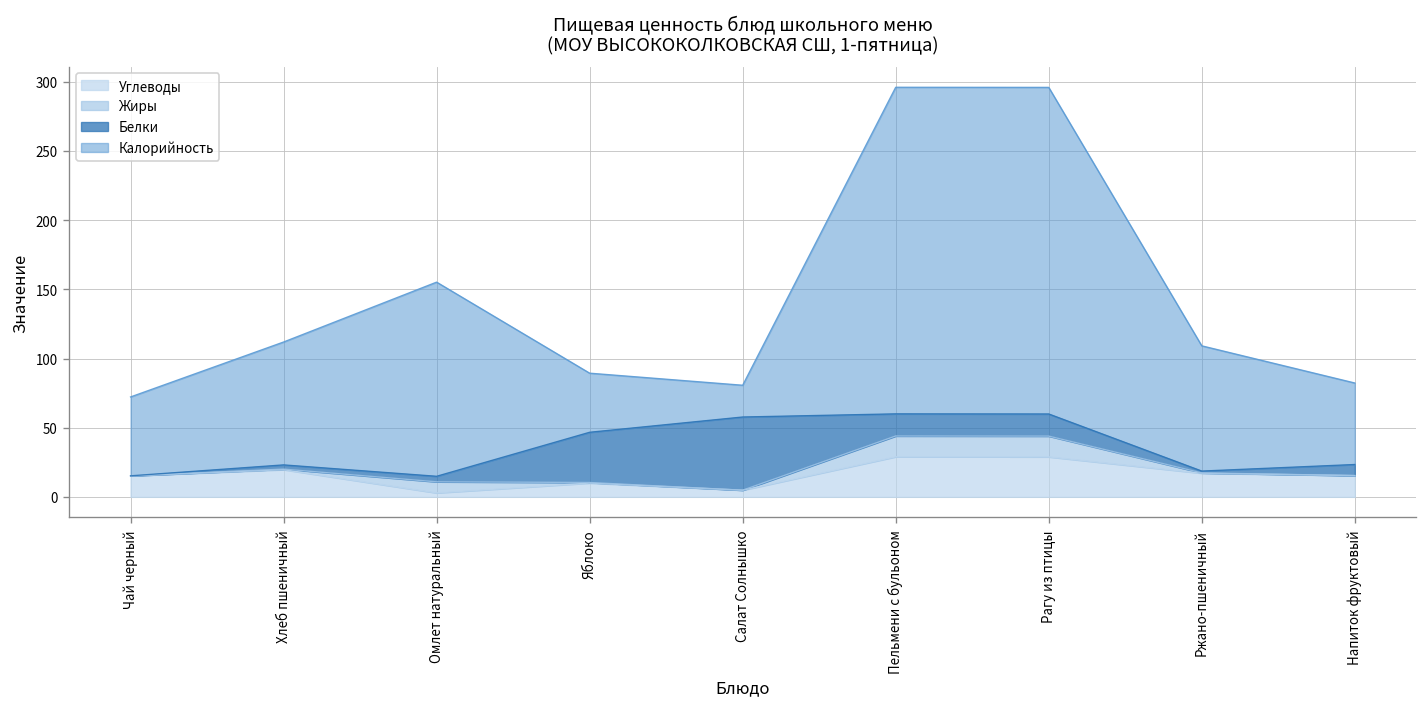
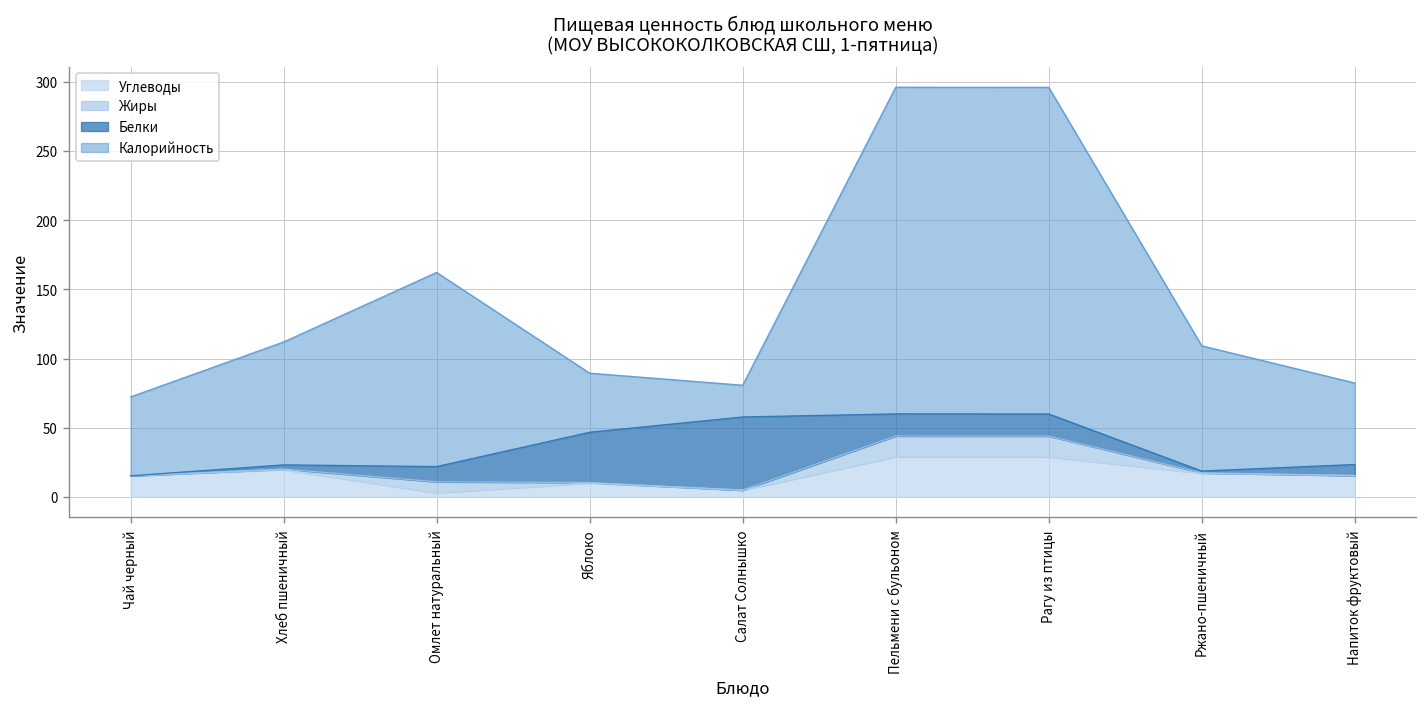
  {
    "Белки": {
      "Хлеб пшеничный": 3,
-     "Омлет натуральный": 4,
+     "Омлет натуральный": 11,
      "Яблоко": 36,
      "Салат Солнышко": 53,
      "Пельмени с бульоном": 16,
      "Рагу из птицы": 16,
      "Напиток фруктовый": 8
    }
  }
